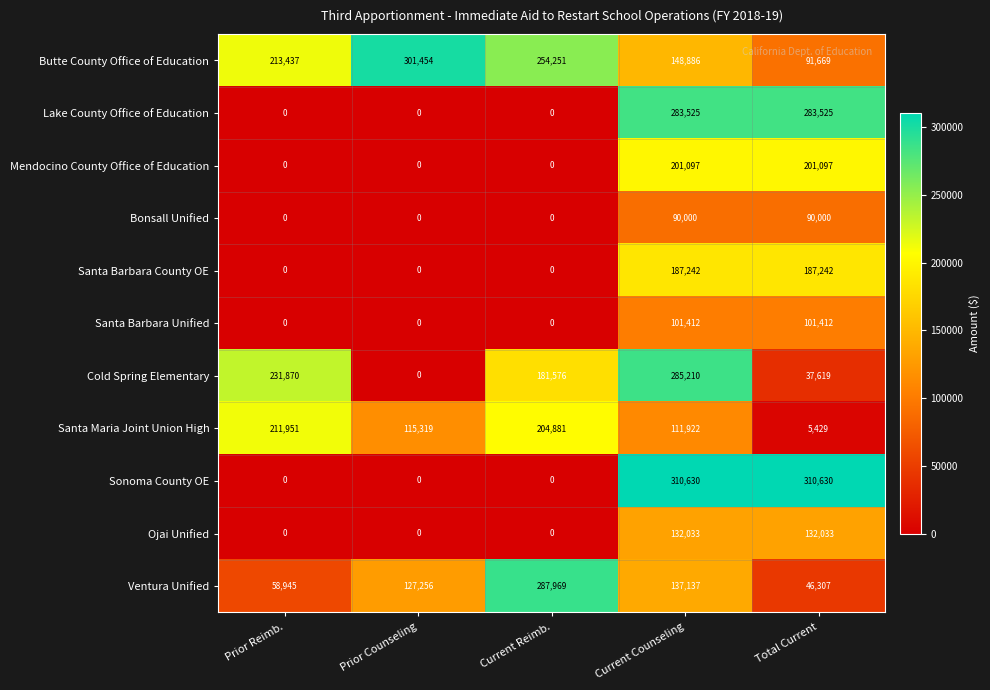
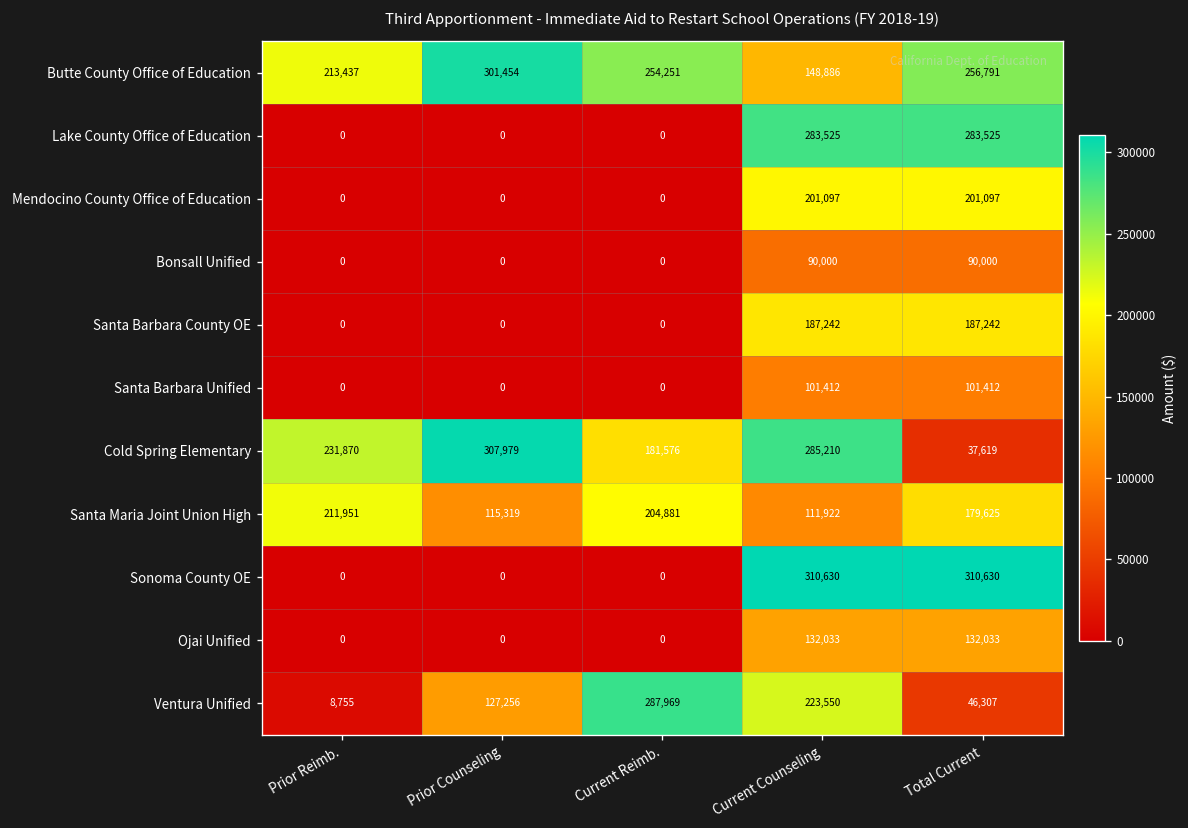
  {
    "Butte County Office of Education": {
      "Prior Reimb.": "213,437",
      "Prior Counseling": "301,454",
      "Current Reimb.": "254,251",
      "Current Counseling": "148,886",
-     "Total Current": "91,669"
+     "Total Current": "256,791"
    },
    "Lake County Office of Education": {
      "Prior Reimb.": "0",
      "Prior Counseling": "0",
      "Current Reimb.": "0",
      "Current Counseling": "283,525",
      "Total Current": "283,525"
    },
    "Mendocino County Office of Education": {
      "Prior Reimb.": "0",
      "Prior Counseling": "0",
      "Current Reimb.": "0",
      "Current Counseling": "201,097",
      "Total Current": "201,097"
    },
    "Bonsall Unified": {
      "Prior Reimb.": "0",
      "Prior Counseling": "0",
      "Current Reimb.": "0",
      "Current Counseling": "90,000",
      "Total Current": "90,000"
    },
    "Santa Barbara County OE": {
      "Prior Reimb.": "0",
      "Prior Counseling": "0",
      "Current Reimb.": "0",
      "Current Counseling": "187,242",
      "Total Current": "187,242"
    },
    "Santa Barbara Unified": {
      "Prior Reimb.": "0",
      "Prior Counseling": "0",
      "Current Reimb.": "0",
      "Current Counseling": "101,412",
      "Total Current": "101,412"
    },
    "Cold Spring Elementary": {
      "Prior Reimb.": "231,870",
-     "Prior Counseling": "0",
+     "Prior Counseling": "307,979",
      "Current Reimb.": "181,576",
      "Current Counseling": "285,210",
      "Total Current": "37,619"
    },
    "Santa Maria Joint Union High": {
      "Prior Reimb.": "211,951",
      "Prior Counseling": "115,319",
      "Current Reimb.": "204,881",
      "Current Counseling": "111,922",
-     "Total Current": "5,429"
+     "Total Current": "179,625"
    },
    "Sonoma County OE": {
      "Prior Reimb.": "0",
      "Prior Counseling": "0",
      "Current Reimb.": "0",
      "Current Counseling": "310,630",
      "Total Current": "310,630"
    },
    "Ojai Unified": {
      "Prior Reimb.": "0",
      "Prior Counseling": "0",
      "Current Reimb.": "0",
      "Current Counseling": "132,033",
      "Total Current": "132,033"
    },
    "Ventura Unified": {
-     "Prior Reimb.": "58,945",
+     "Prior Reimb.": "8,755",
      "Prior Counseling": "127,256",
      "Current Reimb.": "287,969",
-     "Current Counseling": "137,137",
+     "Current Counseling": "223,550",
      "Total Current": "46,307"
    }
  }
